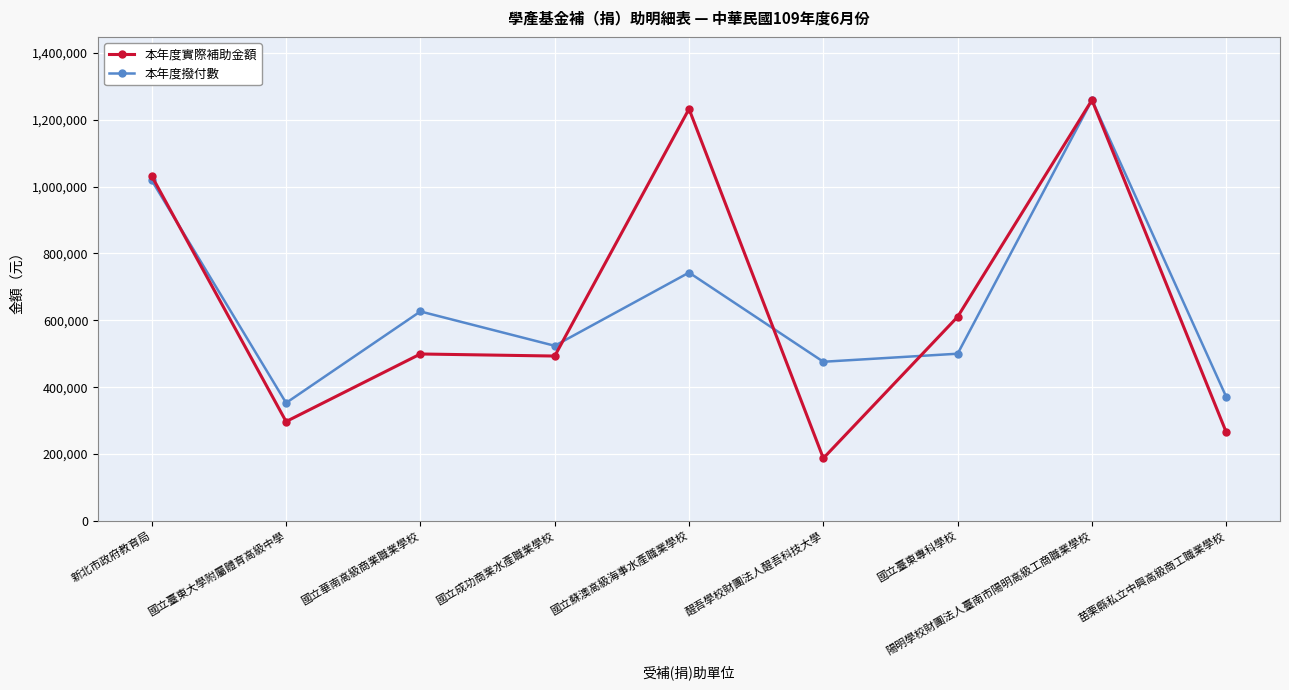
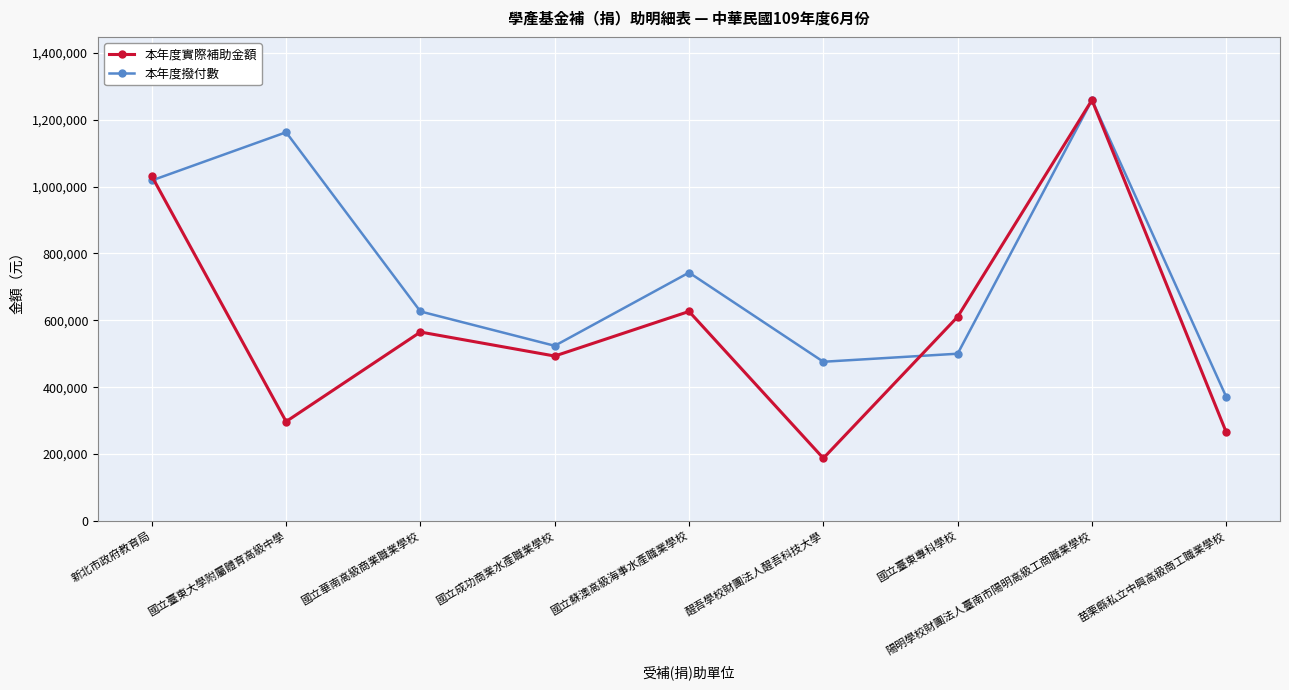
  {
    "本年度實際補助金額": {
      "新北市政府教育局": "1,030,000",
      "國立臺東大學附屬體育高級中學": "300,000",
-     "國立華南高級商業職業學校": "500,000",
+     "國立華南高級商業職業學校": "560,000",
      "國立成功商業水產職業學校": "490,000",
-     "國立蘇澳高級海事水產職業學校": "1,230,000",
+     "國立蘇澳高級海事水產職業學校": "630,000",
      "醒吾學校財團法人醒吾科技大學": "190,000",
      "國立臺東專科學校": "610,000",
      "苗栗縣私立中興高級商工職業學校": "270,000"
    },
    "本年度撥付數": {
      "新北市政府教育局": "1,020,000",
-     "國立臺東大學附屬體育高級中學": "350,000",
+     "國立臺東大學附屬體育高級中學": "1,160,000",
      "國立華南高級商業職業學校": "630,000",
      "國立成功商業水產職業學校": "520,000",
      "國立蘇澳高級海事水產職業學校": "740,000",
      "醒吾學校財團法人醒吾科技大學": "480,000",
      "國立臺東專科學校": "500,000",
      "苗栗縣私立中興高級商工職業學校": "370,000"
    }
  }
